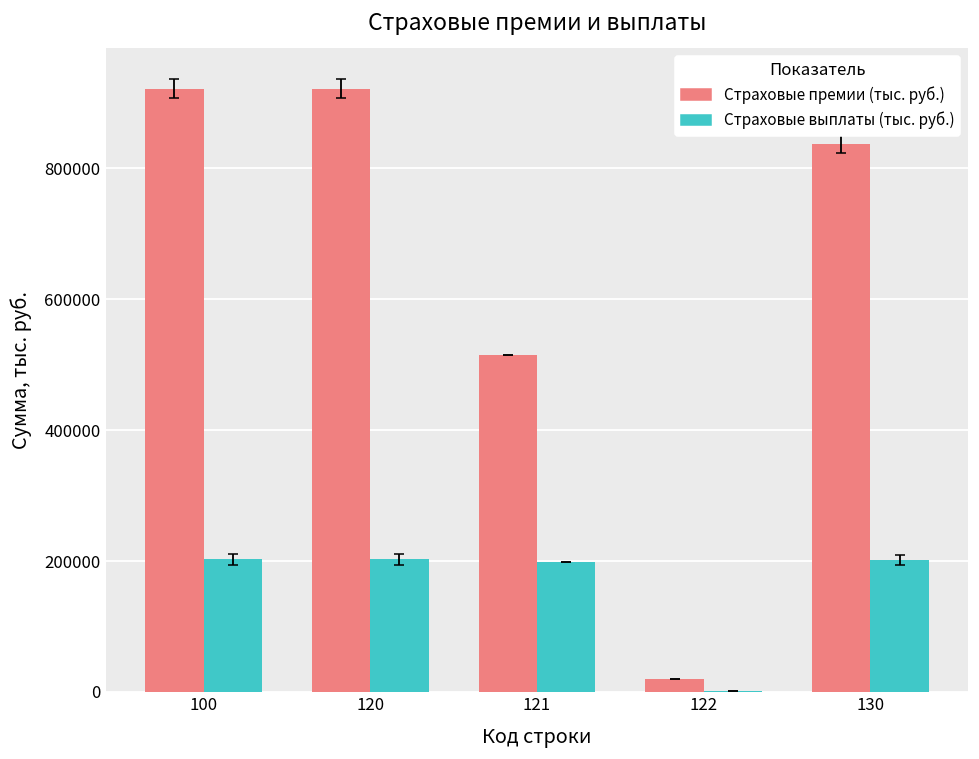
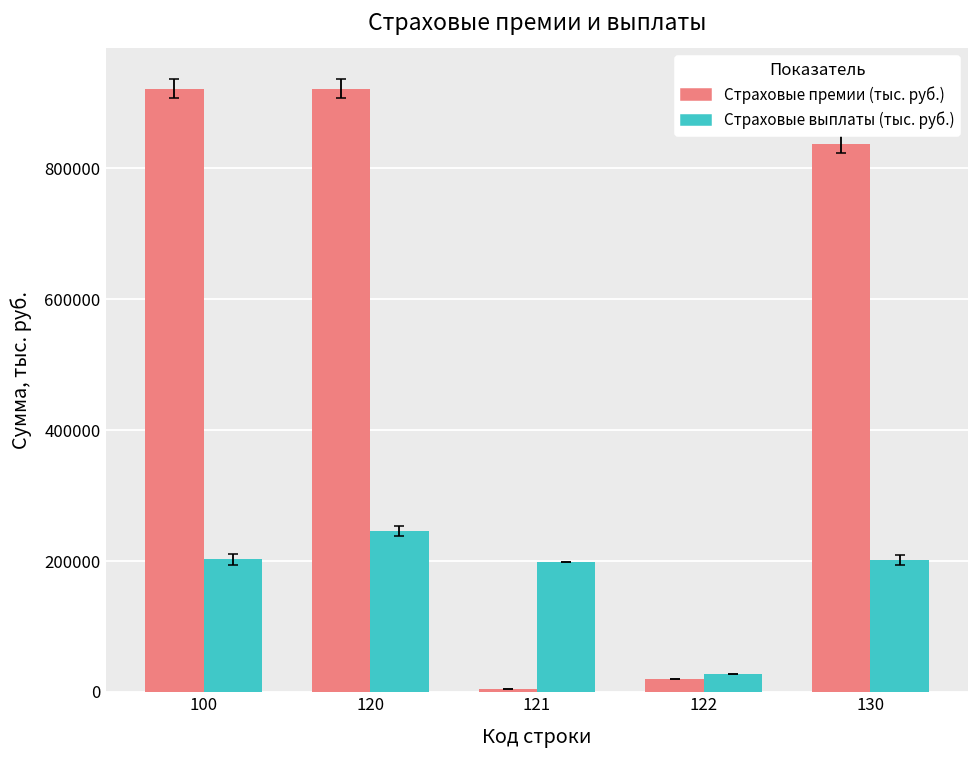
  {
    "Страховые премии (тыс. руб.)": {
      "100": 920000,
      "120": 920000,
-     "121": 510000,
+     "121": 0,
      "122": 20000,
      "130": 840000
    },
    "Страховые выплаты (тыс. руб.)": {
      "100": 200000,
-     "120": 200000,
+     "120": 250000,
      "121": 200000,
-     "122": 0,
+     "122": 30000,
      "130": 200000
    }
  }
